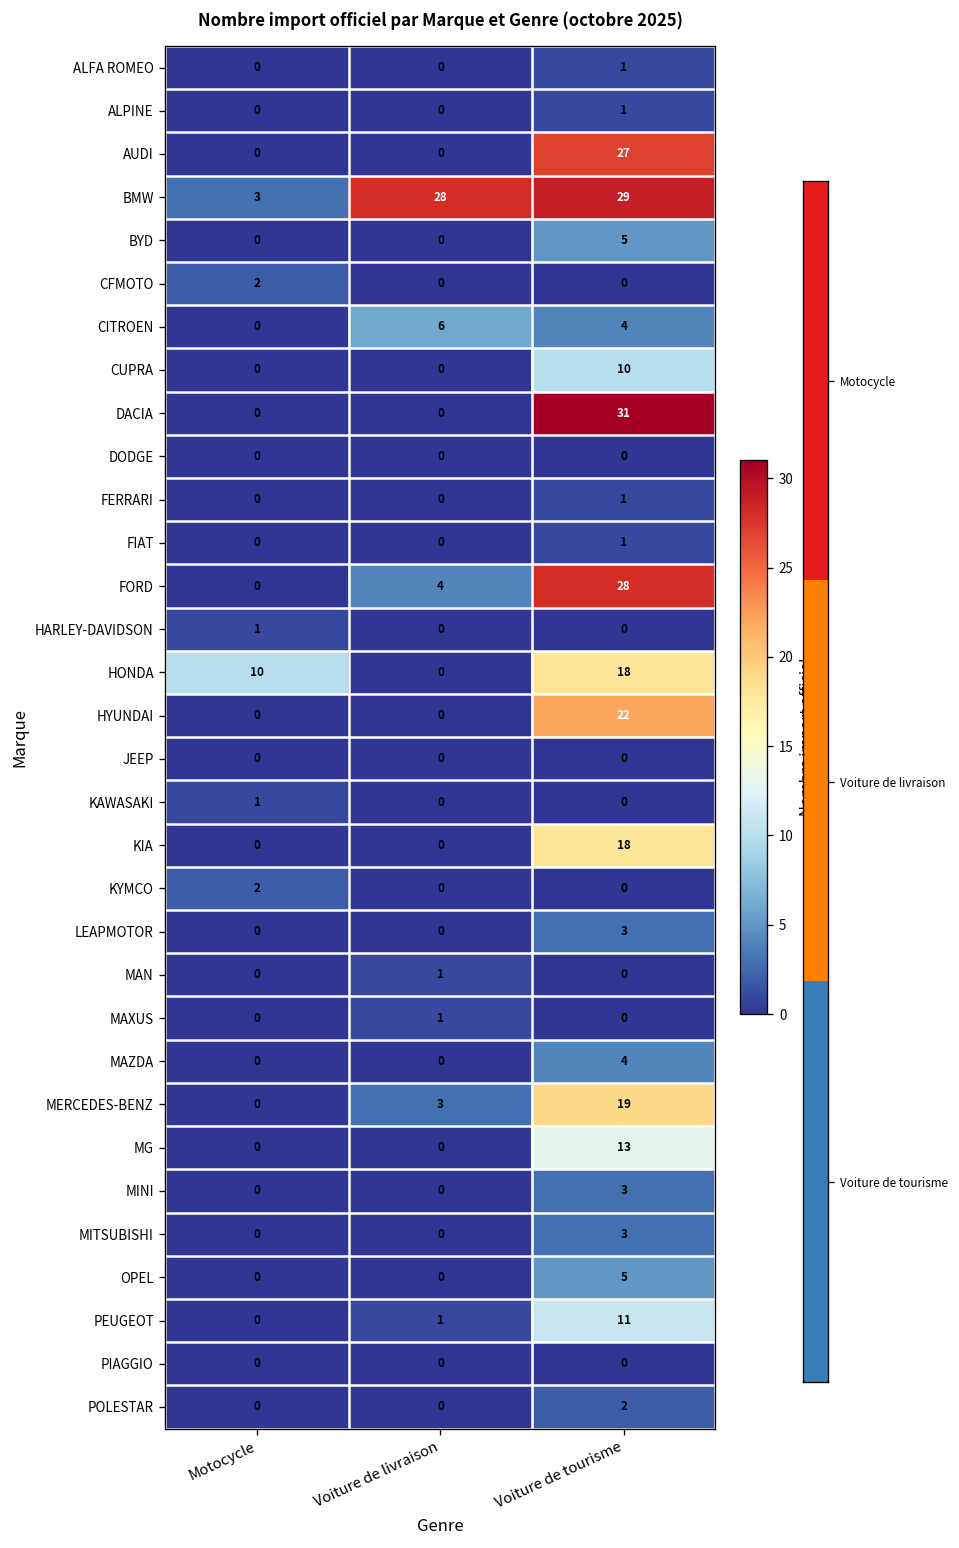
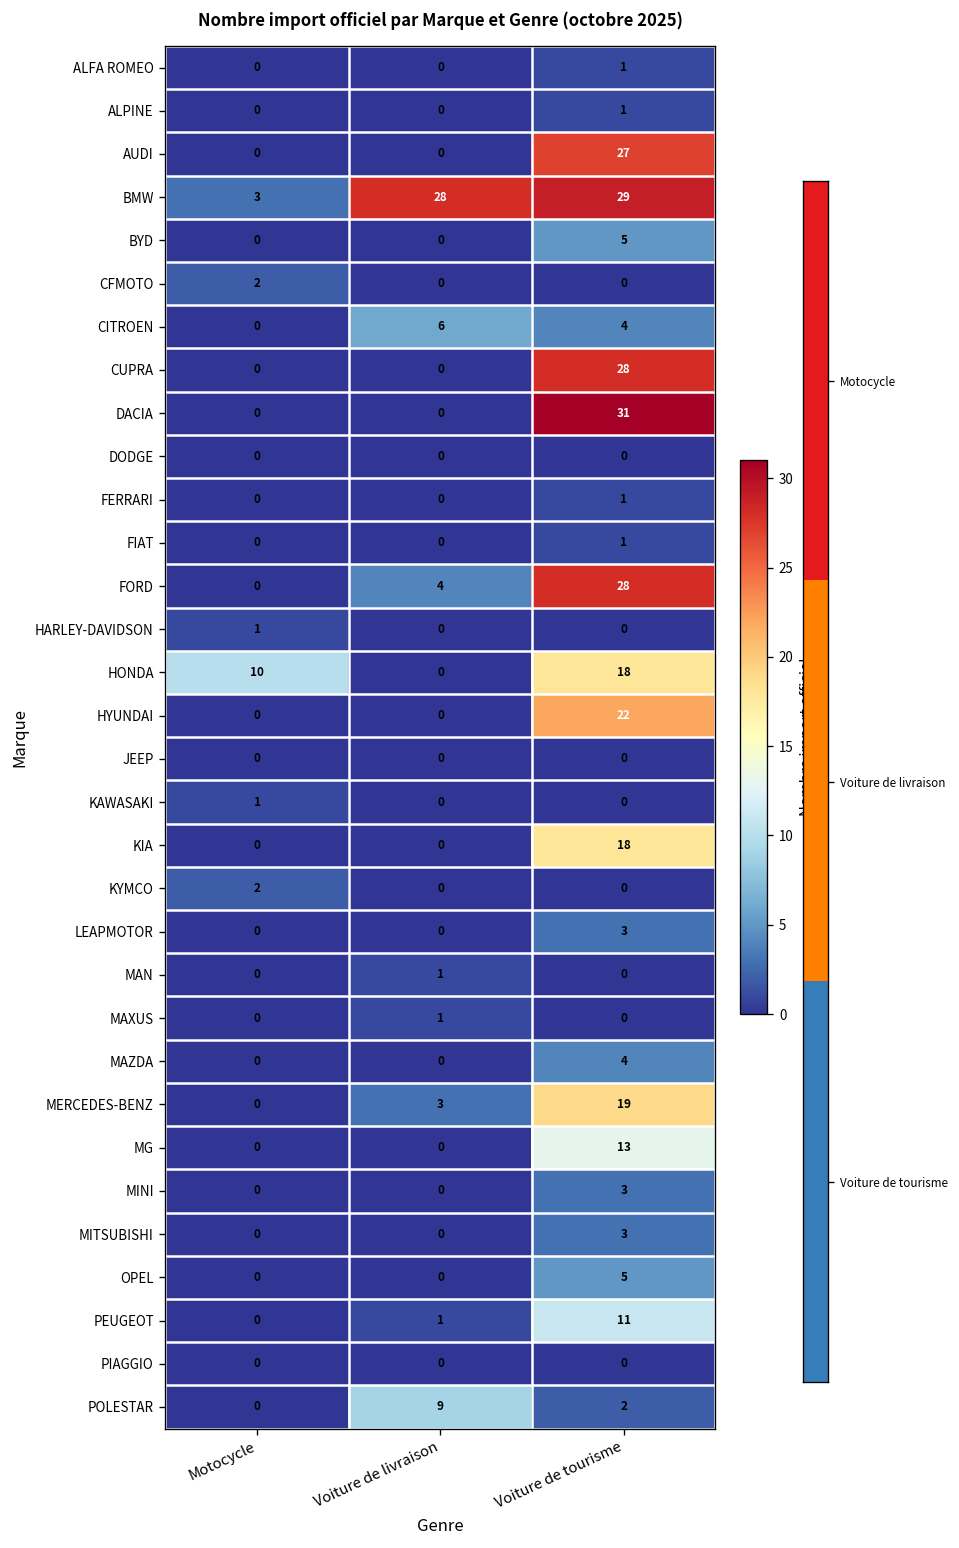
  {
    "Nombre import officiel par Marque et Genre (octobre 2025)": {
      "ALFA ROMEO": {
        "Motocycle": 0,
        "Voiture de livraison": 0,
        "Voiture de tourisme": 1
      },
      "ALPINE": {
        "Motocycle": 0,
        "Voiture de livraison": 0,
        "Voiture de tourisme": 1
      },
      "AUDI": {
        "Motocycle": 0,
        "Voiture de livraison": 0,
        "Voiture de tourisme": 27
      },
      "BMW": {
        "Motocycle": 3,
        "Voiture de livraison": 28,
        "Voiture de tourisme": 29
      },
      "BYD": {
        "Motocycle": 0,
        "Voiture de livraison": 0,
        "Voiture de tourisme": 5
      },
      "CFMOTO": {
        "Motocycle": 2,
        "Voiture de livraison": 0,
        "Voiture de tourisme": 0
      },
      "CITROEN": {
        "Motocycle": 0,
        "Voiture de livraison": 6,
        "Voiture de tourisme": 4
      },
      "CUPRA": {
        "Motocycle": 0,
        "Voiture de livraison": 0,
-       "Voiture de tourisme": 10
+       "Voiture de tourisme": 28
      },
      "DACIA": {
        "Motocycle": 0,
        "Voiture de livraison": 0,
        "Voiture de tourisme": 31
      },
      "DODGE": {
        "Motocycle": 0,
        "Voiture de livraison": 0,
        "Voiture de tourisme": 0
      },
      "FERRARI": {
        "Motocycle": 0,
        "Voiture de livraison": 0,
        "Voiture de tourisme": 1
      },
      "FIAT": {
        "Motocycle": 0,
        "Voiture de livraison": 0,
        "Voiture de tourisme": 1
      },
      "FORD": {
        "Motocycle": 0,
        "Voiture de livraison": 4,
        "Voiture de tourisme": 28
      },
      "HARLEY-DAVIDSON": {
        "Motocycle": 1,
        "Voiture de livraison": 0,
        "Voiture de tourisme": 0
      },
      "HONDA": {
        "Motocycle": 10,
        "Voiture de livraison": 0,
        "Voiture de tourisme": 18
      },
      "HYUNDAI": {
        "Motocycle": 0,
        "Voiture de livraison": 0,
        "Voiture de tourisme": 22
      },
      "JEEP": {
        "Motocycle": 0,
        "Voiture de livraison": 0,
        "Voiture de tourisme": 0
      },
      "KAWASAKI": {
        "Motocycle": 1,
        "Voiture de livraison": 0,
        "Voiture de tourisme": 0
      },
      "KIA": {
        "Motocycle": 0,
        "Voiture de livraison": 0,
        "Voiture de tourisme": 18
      },
      "KYMCO": {
        "Motocycle": 2,
        "Voiture de livraison": 0,
        "Voiture de tourisme": 0
      },
      "LEAPMOTOR": {
        "Motocycle": 0,
        "Voiture de livraison": 0,
        "Voiture de tourisme": 3
      },
      "MAN": {
        "Motocycle": 0,
        "Voiture de livraison": 1,
        "Voiture de tourisme": 0
      },
      "MAXUS": {
        "Motocycle": 0,
        "Voiture de livraison": 1,
        "Voiture de tourisme": 0
      },
      "MAZDA": {
        "Motocycle": 0,
        "Voiture de livraison": 0,
        "Voiture de tourisme": 4
      },
      "MERCEDES-BENZ": {
        "Motocycle": 0,
        "Voiture de livraison": 3,
        "Voiture de tourisme": 19
      },
      "MG": {
        "Motocycle": 0,
        "Voiture de livraison": 0,
        "Voiture de tourisme": 13
      },
      "MINI": {
        "Motocycle": 0,
        "Voiture de livraison": 0,
        "Voiture de tourisme": 3
      },
      "MITSUBISHI": {
        "Motocycle": 0,
        "Voiture de livraison": 0,
        "Voiture de tourisme": 3
      },
      "OPEL": {
        "Motocycle": 0,
        "Voiture de livraison": 0,
        "Voiture de tourisme": 5
      },
      "PEUGEOT": {
        "Motocycle": 0,
        "Voiture de livraison": 1,
        "Voiture de tourisme": 11
      },
      "PIAGGIO": {
        "Motocycle": 0,
        "Voiture de livraison": 0,
        "Voiture de tourisme": 0
      },
      "POLESTAR": {
        "Motocycle": 0,
-       "Voiture de livraison": 0,
+       "Voiture de livraison": 9,
        "Voiture de tourisme": 2
      }
    }
  }
